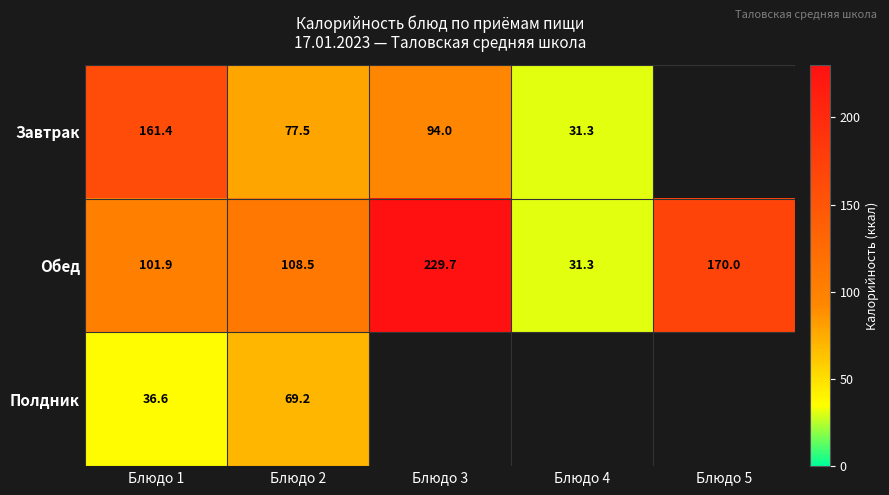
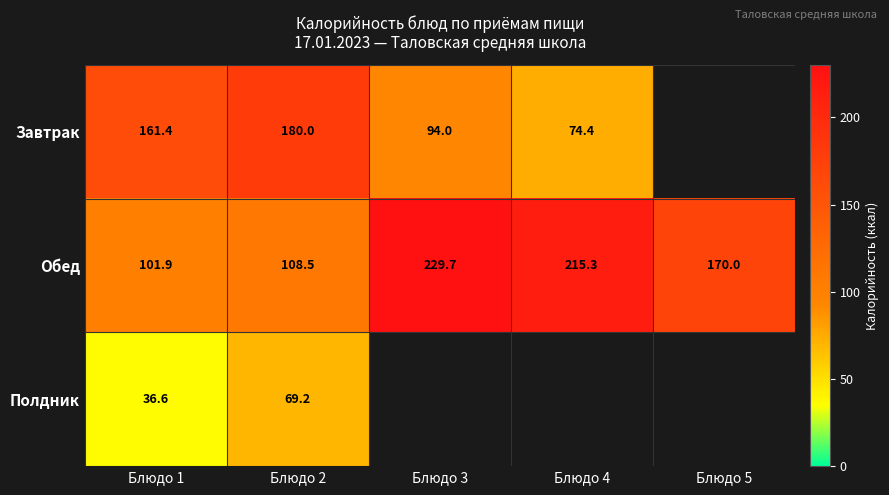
  {
    "Завтрак": {
      "Блюдо 1": 161.4,
-     "Блюдо 2": 77.5,
+     "Блюдо 2": 180.0,
      "Блюдо 3": 94.0,
-     "Блюдо 4": 31.3
+     "Блюдо 4": 74.4
    },
    "Обед": {
      "Блюдо 1": 101.9,
      "Блюдо 2": 108.5,
      "Блюдо 3": 229.7,
-     "Блюдо 4": 31.3,
+     "Блюдо 4": 215.3,
      "Блюдо 5": 170.0
    },
    "Полдник": {
      "Блюдо 1": 36.6,
      "Блюдо 2": 69.2
    }
  }
